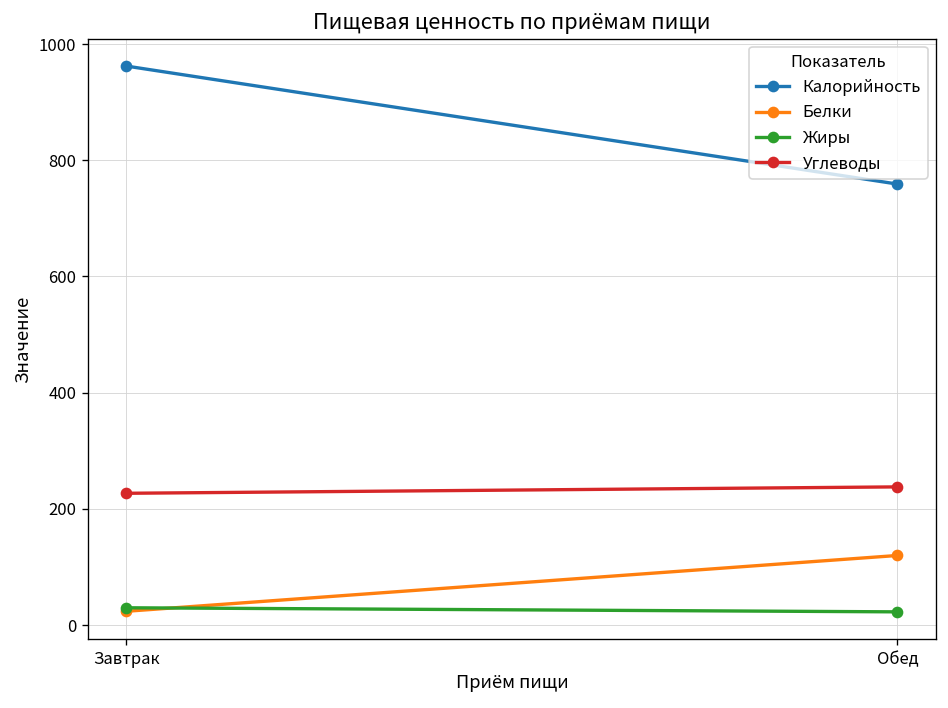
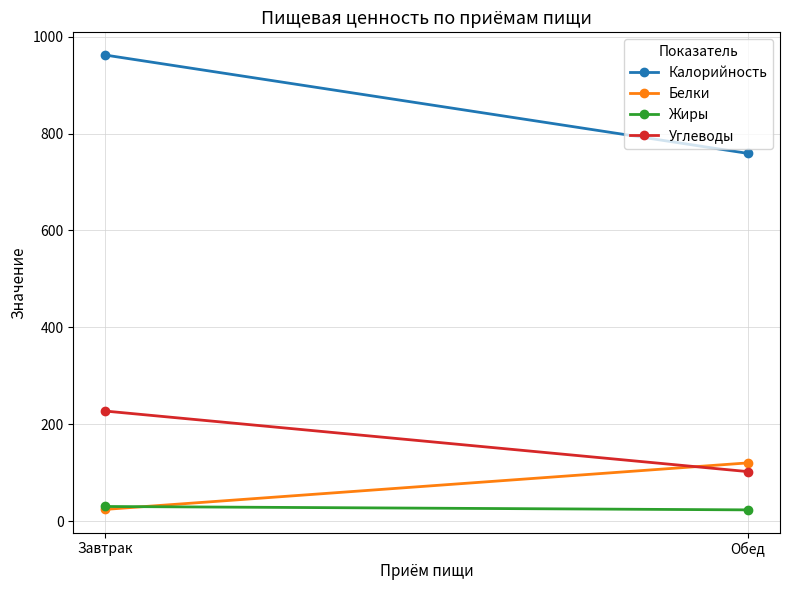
  {
    "Калорийность": {
      "Завтрак": 960,
      "Обед": 760
    },
    "Белки": {
      "Завтрак": 20,
      "Обед": 120
    },
    "Жиры": {
      "Завтрак": 30,
      "Обед": 20
    },
    "Углеводы": {
      "Завтрак": 230,
-     "Обед": 240
+     "Обед": 100
    }
  }
